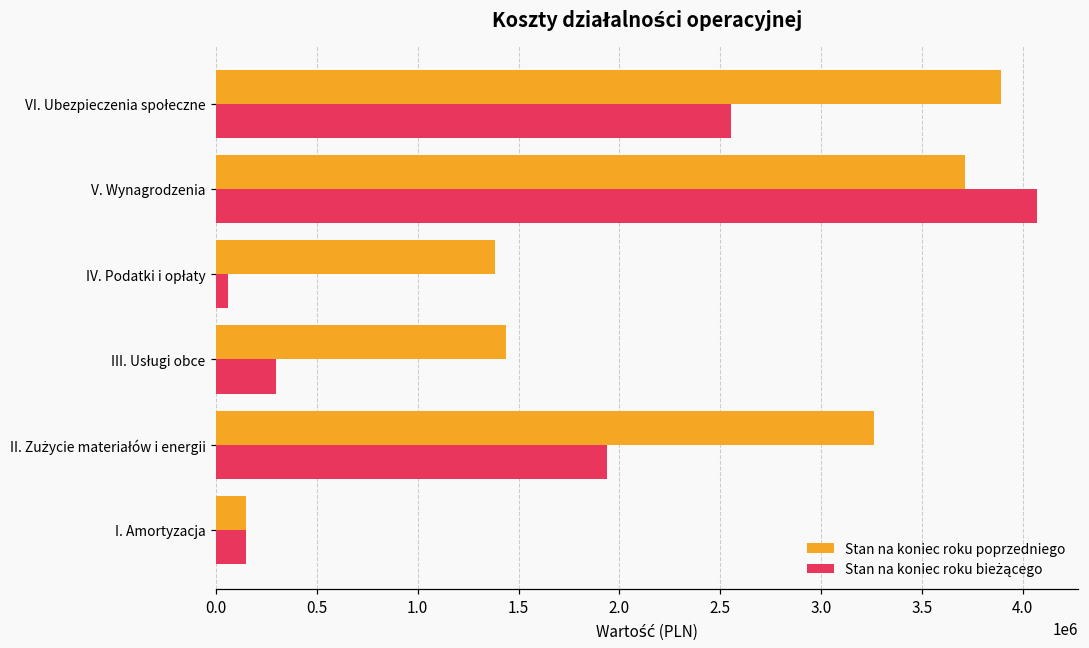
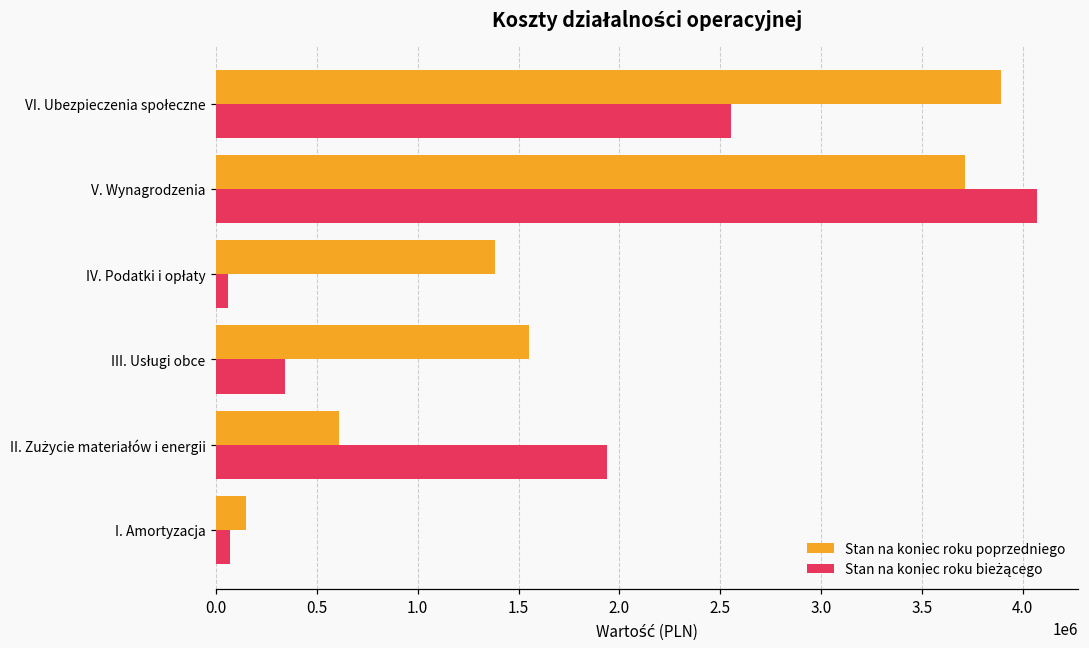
  {
    "Stan na koniec roku poprzedniego": {
      "VI. Ubezpieczenia społeczne": 3890000,
      "V. Wynagrodzenia": 3720000,
      "IV. Podatki i opłaty": 1380000,
-     "III. Usługi obce": 1440000,
-     "II. Zużycie materiałów i energii": 3260000,
+     "III. Usługi obce": 1550000,
+     "II. Zużycie materiałów i energii": 610000,
      "I. Amortyzacja": 150000
    },
    "Stan na koniec roku bieżącego": {
      "VI. Ubezpieczenia społeczne": 2550000,
      "V. Wynagrodzenia": 4070000,
      "IV. Podatki i opłaty": 60000,
-     "III. Usługi obce": 300000,
+     "III. Usługi obce": 340000,
      "II. Zużycie materiałów i energii": 1940000,
-     "I. Amortyzacja": 150000
+     "I. Amortyzacja": 70000
    }
  }
